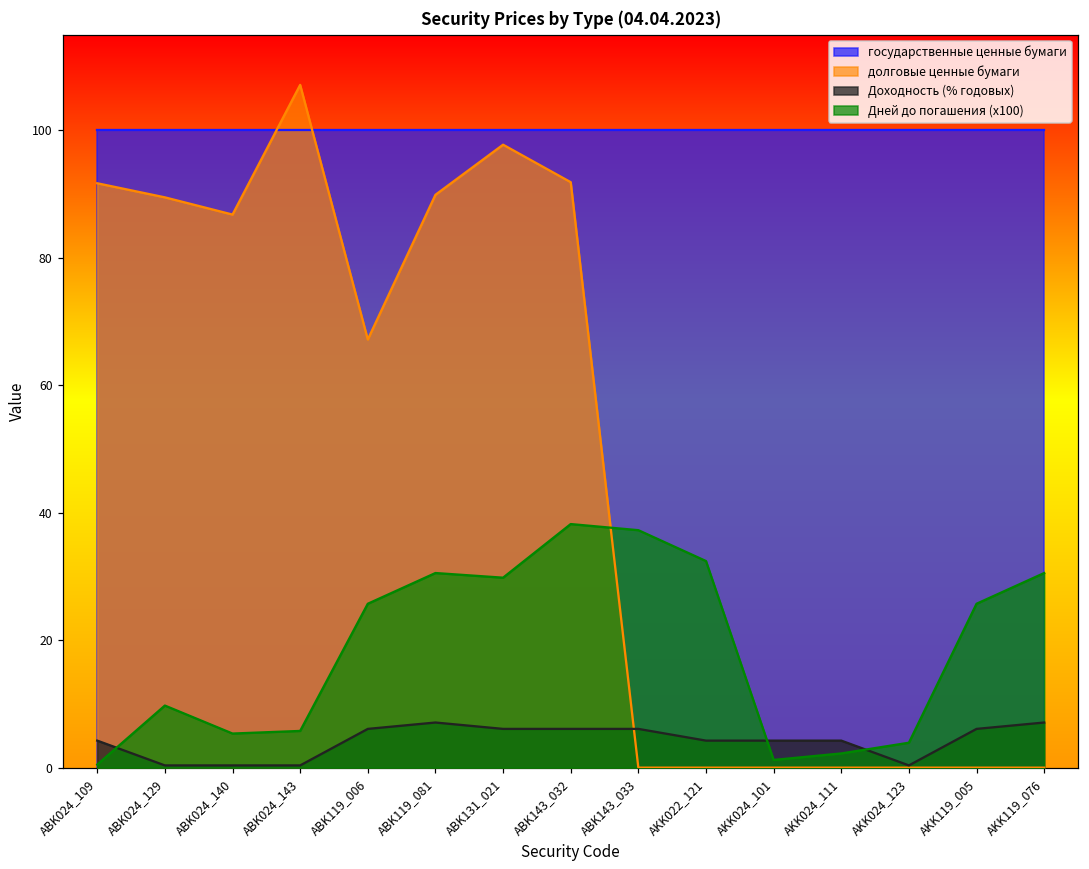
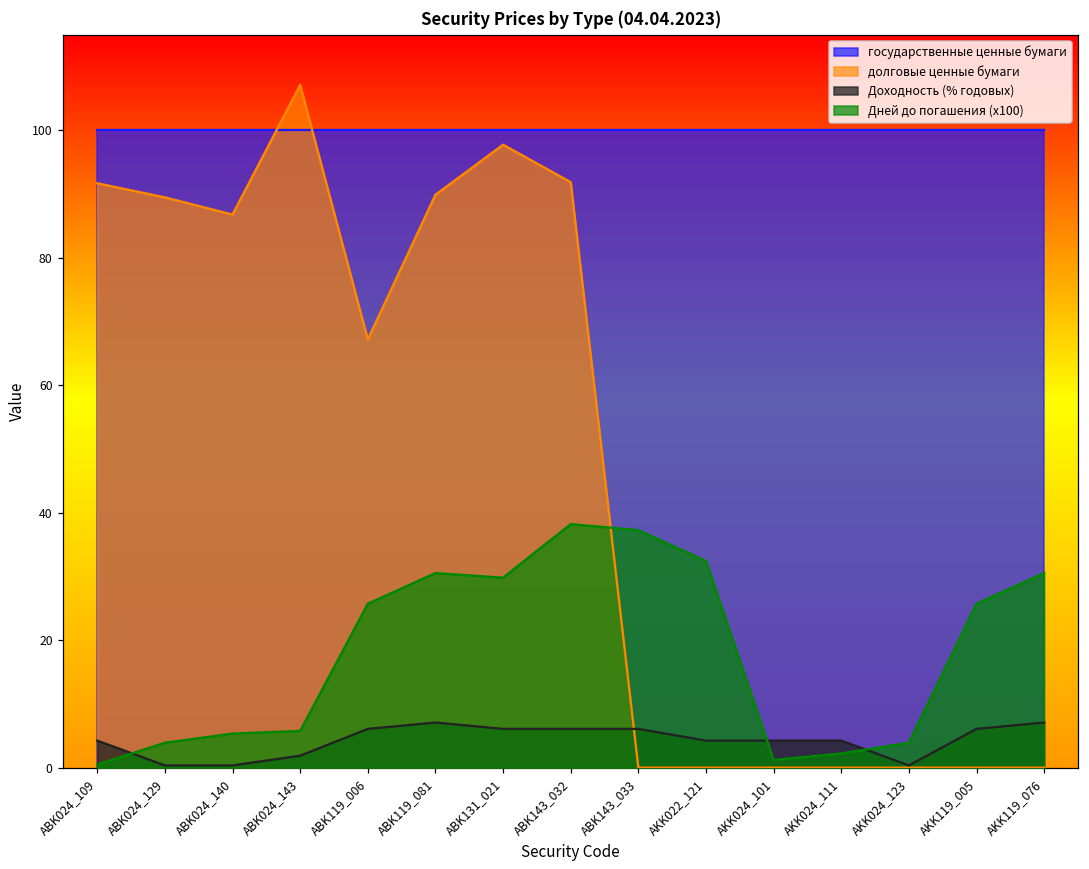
  {
    "государственные ценные бумаги": {
      "ABK024_109": 100,
      "ABK024_129": 100,
      "ABK024_140": 100,
      "ABK024_143": 100,
      "ABK119_006": 100,
      "ABK119_081": 100,
      "ABK131_021": 100,
      "ABK143_032": 100,
      "ABK143_033": 100,
      "AKK022_121": 100,
      "AKK024_101": 100,
      "AKK024_111": 100,
      "AKK024_123": 100,
      "AKK119_005": 100,
      "AKK119_076": 100
    },
    "долговые ценные бумаги": {
      "ABK024_109": 92,
      "ABK024_129": 89,
      "ABK024_140": 87,
      "ABK024_143": 107,
      "ABK119_006": 67,
      "ABK119_081": 90,
      "ABK131_021": 98,
      "ABK143_032": 92,
      "ABK143_033": 0,
      "AKK022_121": 0,
      "AKK024_101": 0,
      "AKK024_111": 0,
      "AKK119_005": 0,
      "AKK119_076": 0
    },
    "Доходность (% годовых)": {
      "ABK024_109": 4,
      "ABK024_129": 0,
      "ABK024_140": 0,
-     "ABK024_143": 0,
+     "ABK024_143": 2,
      "ABK119_006": 6,
      "ABK119_081": 7,
      "ABK131_021": 6,
      "ABK143_032": 6,
      "ABK143_033": 6,
      "AKK022_121": 4,
      "AKK024_101": 4,
      "AKK024_111": 4,
      "AKK119_005": 6,
      "AKK119_076": 7
    },
    "Дней до погашения (x100)": {
      "ABK024_109": 0,
-     "ABK024_129": 10,
+     "ABK024_129": 4,
      "ABK024_140": 5,
      "ABK024_143": 6,
      "ABK119_006": 26,
      "ABK119_081": 31,
      "ABK131_021": 30,
      "ABK143_032": 38,
      "ABK143_033": 37,
      "AKK022_121": 32,
      "AKK024_101": 1,
      "AKK024_111": 2,
      "AKK024_123": 4,
      "AKK119_005": 26,
      "AKK119_076": 31
    }
  }
